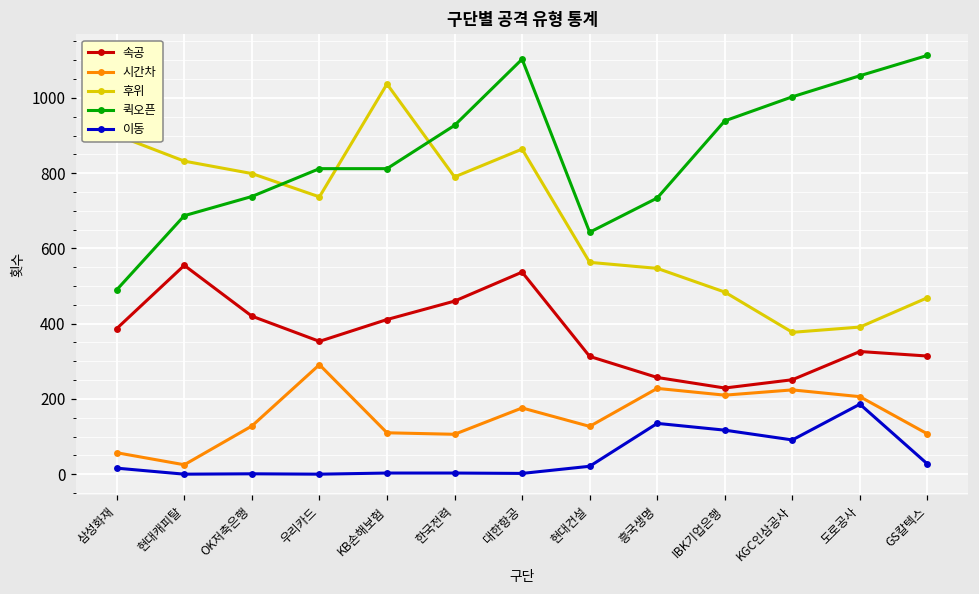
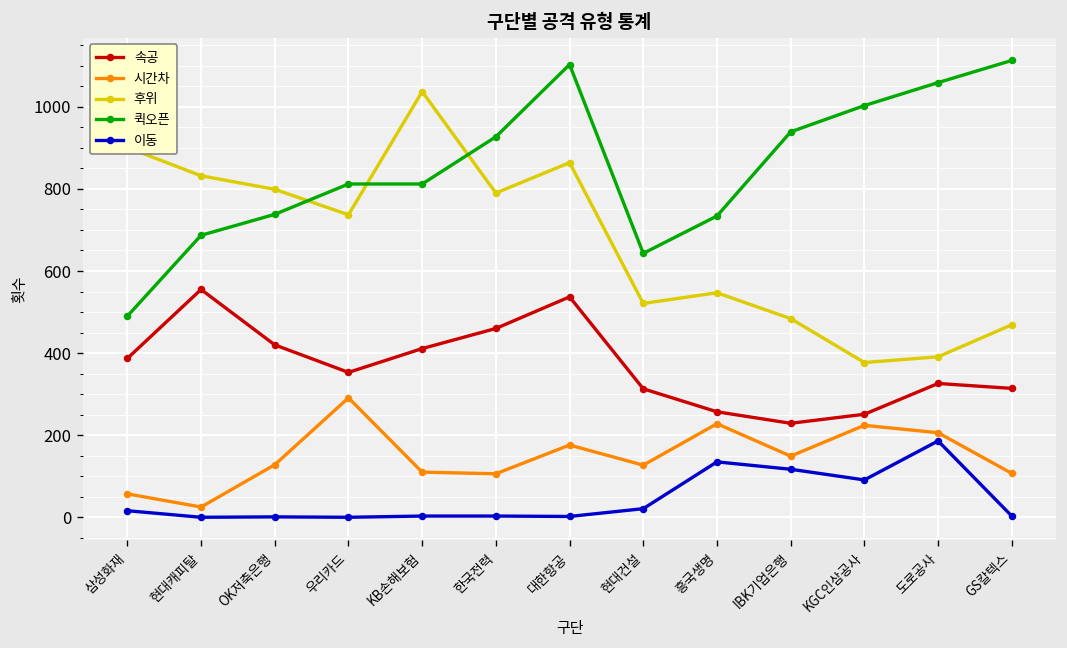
  {
    "속공": {
      "삼성화재": 390,
      "현대캐피탈": 560,
      "OK저축은행": 420,
      "우리카드": 350,
      "KB손해보험": 410,
      "한국전력": 460,
      "대한항공": 540,
      "현대건설": 310,
      "흥국생명": 260,
      "IBK기업은행": 230,
      "KGC인삼공사": 250,
      "도로공사": 330,
      "GS칼텍스": 310
    },
    "시간차": {
      "삼성화재": 60,
      "현대캐피탈": 30,
      "OK저축은행": 130,
      "우리카드": 290,
      "KB손해보험": 110,
      "한국전력": 110,
      "대한항공": 180,
      "현대건설": 130,
      "흥국생명": 230,
-     "IBK기업은행": 210,
+     "IBK기업은행": 150,
      "KGC인삼공사": 220,
      "도로공사": 210,
      "GS칼텍스": 110
    },
    "후위": {
      "삼성화재": 900,
      "현대캐피탈": 830,
      "OK저축은행": 800,
      "우리카드": 740,
      "KB손해보험": 1040,
      "한국전력": 790,
      "대한항공": 860,
-     "현대건설": 560,
+     "현대건설": 520,
      "흥국생명": 550,
      "IBK기업은행": 480,
      "KGC인삼공사": 380,
      "도로공사": 390,
      "GS칼텍스": 470
    },
    "퀵오픈": {
      "삼성화재": 490,
      "현대캐피탈": 690,
      "OK저축은행": 740,
      "우리카드": 810,
      "KB손해보험": 810,
      "한국전력": 930,
      "대한항공": 1100,
      "현대건설": 640,
      "흥국생명": 730,
      "IBK기업은행": 940,
      "KGC인삼공사": 1000,
      "도로공사": 1060,
      "GS칼텍스": 1110
    },
    "이동": {
      "삼성화재": 20,
      "현대캐피탈": 0,
      "OK저축은행": 0,
      "우리카드": 0,
      "KB손해보험": 0,
      "한국전력": 0,
      "대한항공": 0,
      "현대건설": 20,
      "흥국생명": 140,
      "IBK기업은행": 120,
      "KGC인삼공사": 90,
      "도로공사": 190,
-     "GS칼텍스": 30
+     "GS칼텍스": 0
    }
  }
